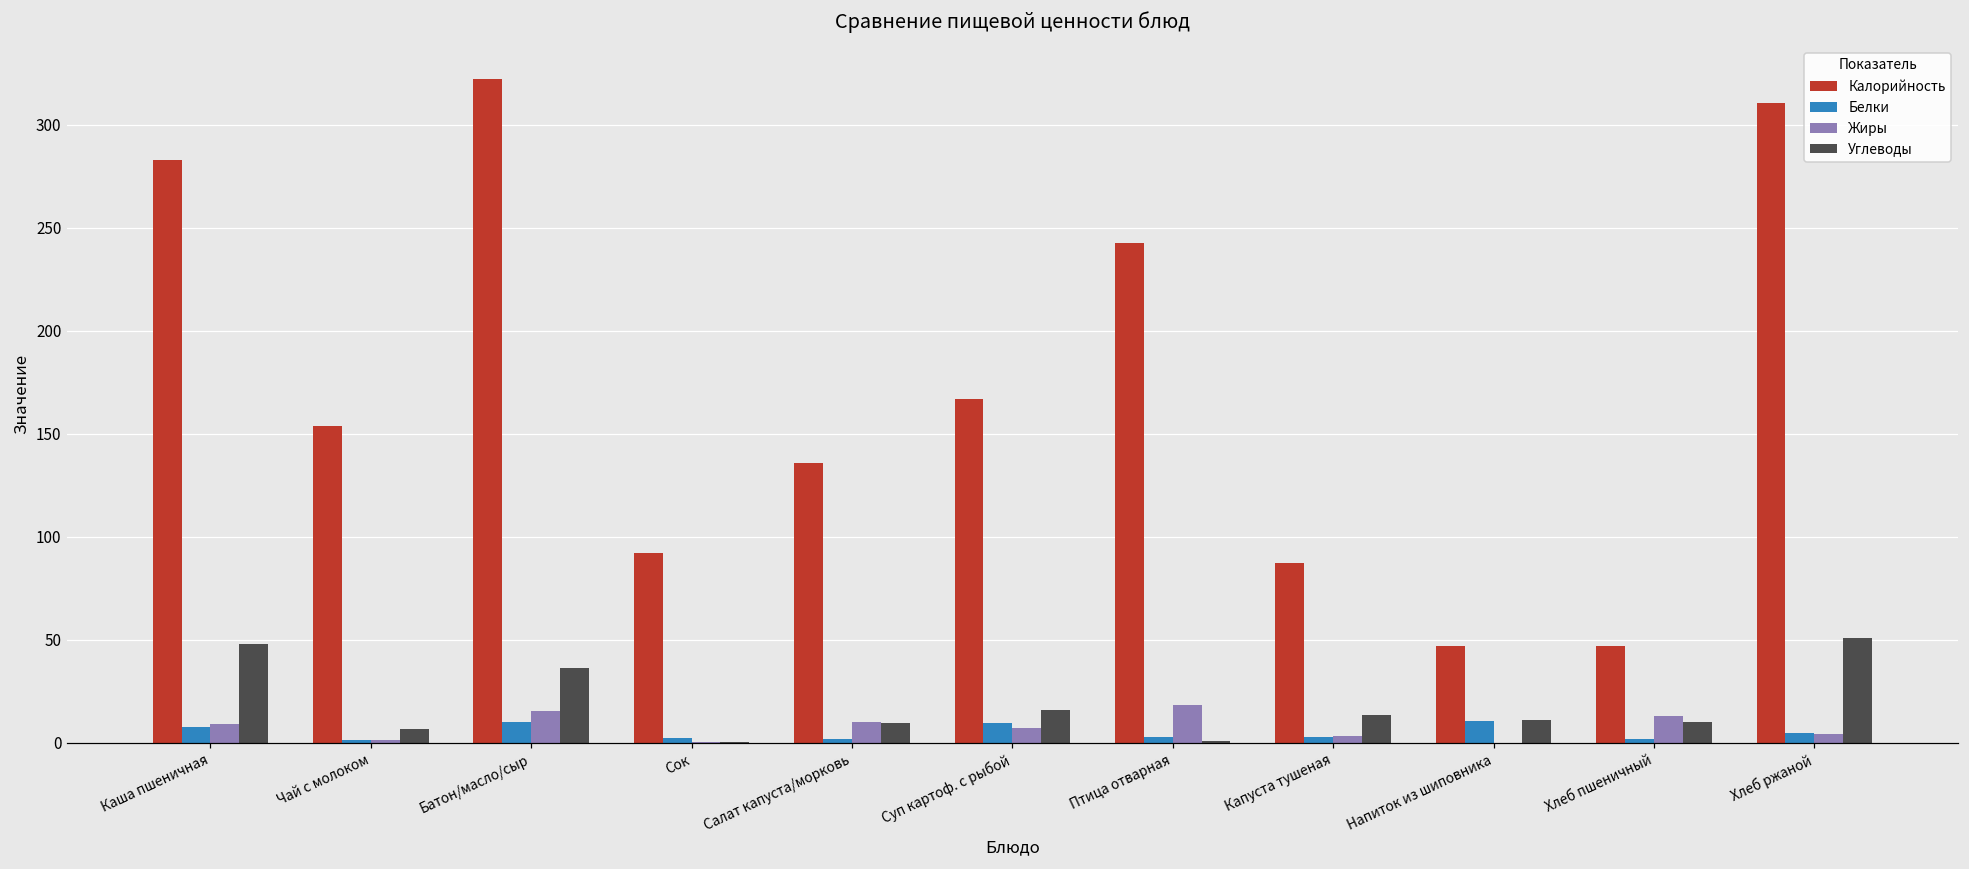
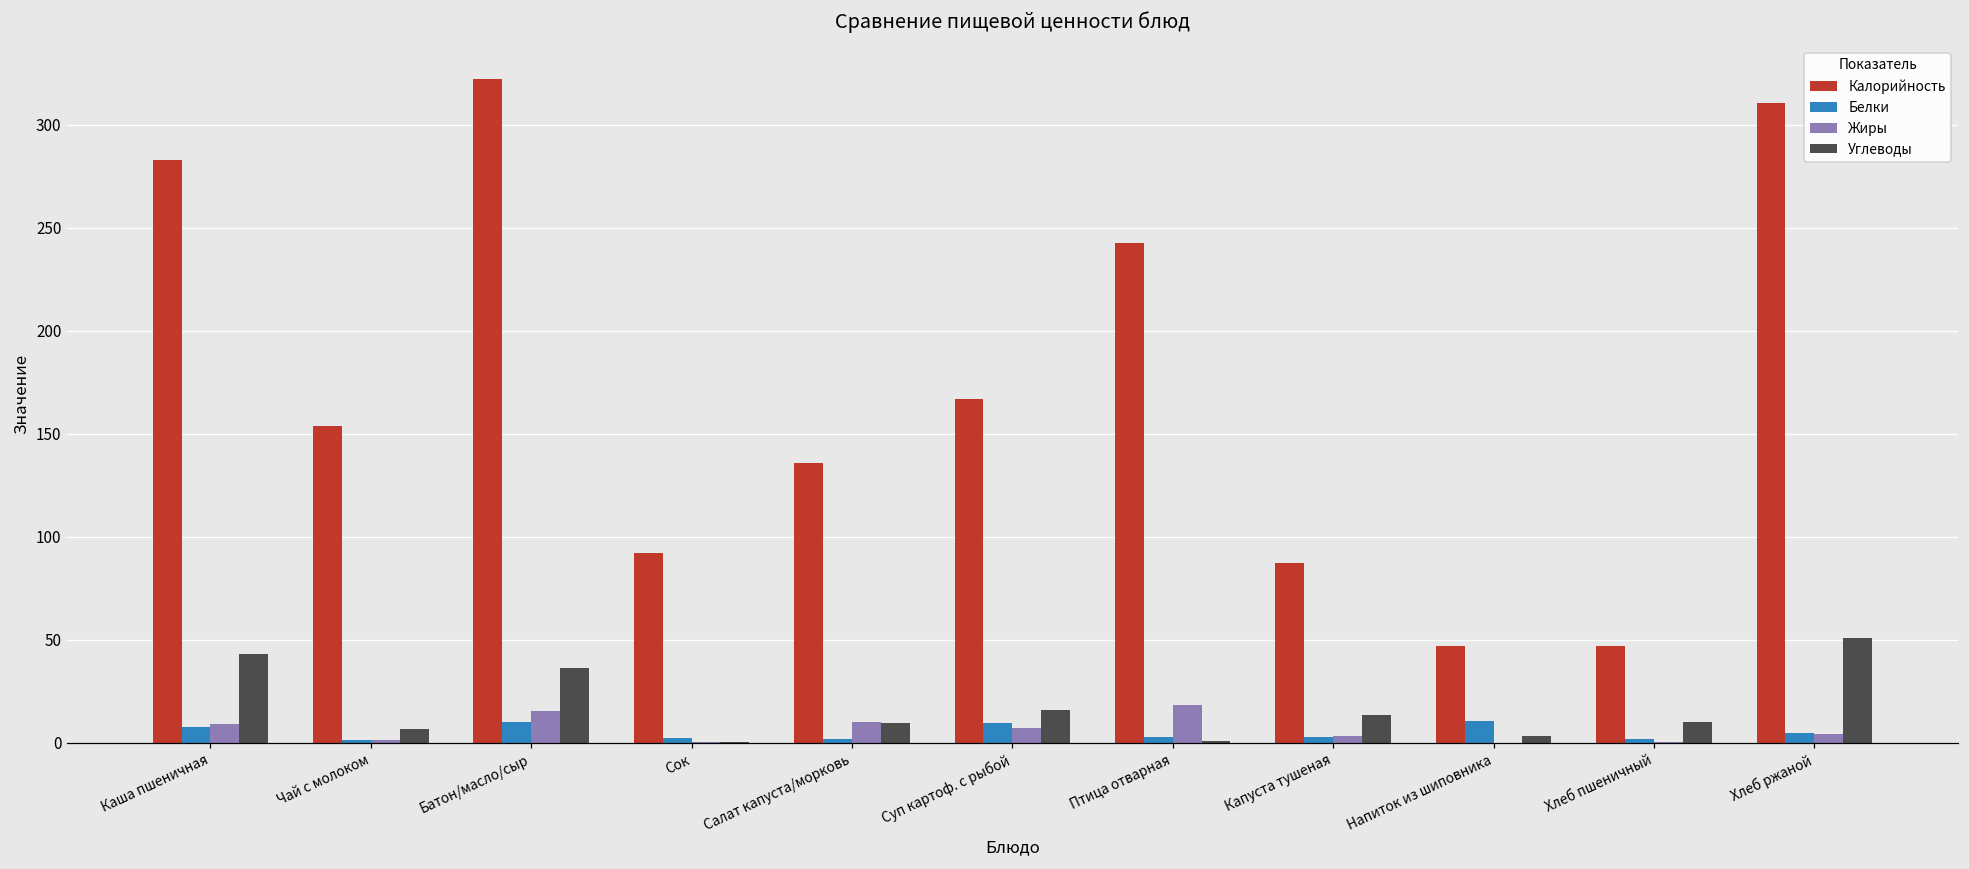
  {
    "Калорийность": {
      "Каша пшеничная": 283,
      "Чай с молоком": 154,
      "Батон/масло/сыр": 322,
      "Сок": 92,
      "Салат капуста/морковь": 136,
      "Суп картоф. с рыбой": 167,
      "Птица отварная": 243,
      "Капуста тушеная": 87,
      "Напиток из шиповника": 47,
      "Хлеб пшеничный": 47,
      "Хлеб ржаной": 311
    },
    "Белки": {
      "Каша пшеничная": 8,
      "Батон/масло/сыр": 10,
      "Сок": 2,
      "Салат капуста/морковь": 2,
      "Суп картоф. с рыбой": 9,
      "Птица отварная": 3,
      "Капуста тушеная": 3,
      "Напиток из шиповника": 10,
      "Хлеб пшеничный": 2,
      "Хлеб ржаной": 5
    },
    "Жиры": {
      "Каша пшеничная": 9,
      "Батон/масло/сыр": 15,
      "Салат капуста/морковь": 10,
      "Суп картоф. с рыбой": 7,
      "Птица отварная": 18,
      "Капуста тушеная": 3,
      "Напиток из шиповника": 0,
-     "Хлеб пшеничный": 13,
+     "Хлеб пшеничный": 0,
      "Хлеб ржаной": 4
    },
    "Углеводы": {
-     "Каша пшеничная": 48,
+     "Каша пшеничная": 43,
      "Чай с молоком": 7,
      "Батон/масло/сыр": 36,
      "Салат капуста/морковь": 10,
      "Суп картоф. с рыбой": 16,
      "Капуста тушеная": 13,
-     "Напиток из шиповника": 11,
+     "Напиток из шиповника": 3,
      "Хлеб пшеничный": 10,
      "Хлеб ржаной": 51
    }
  }
